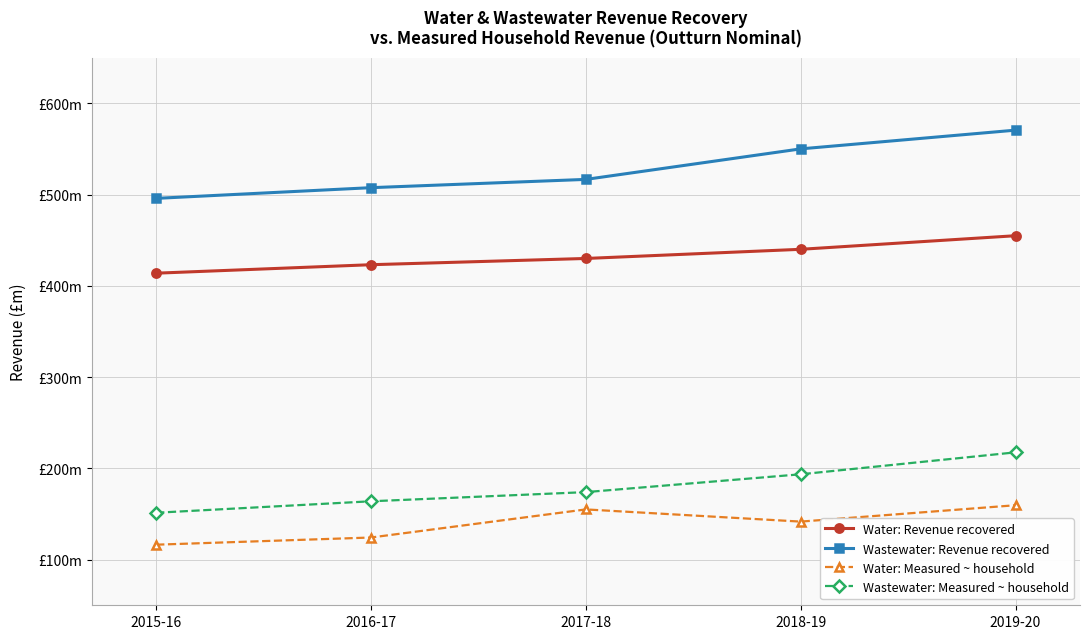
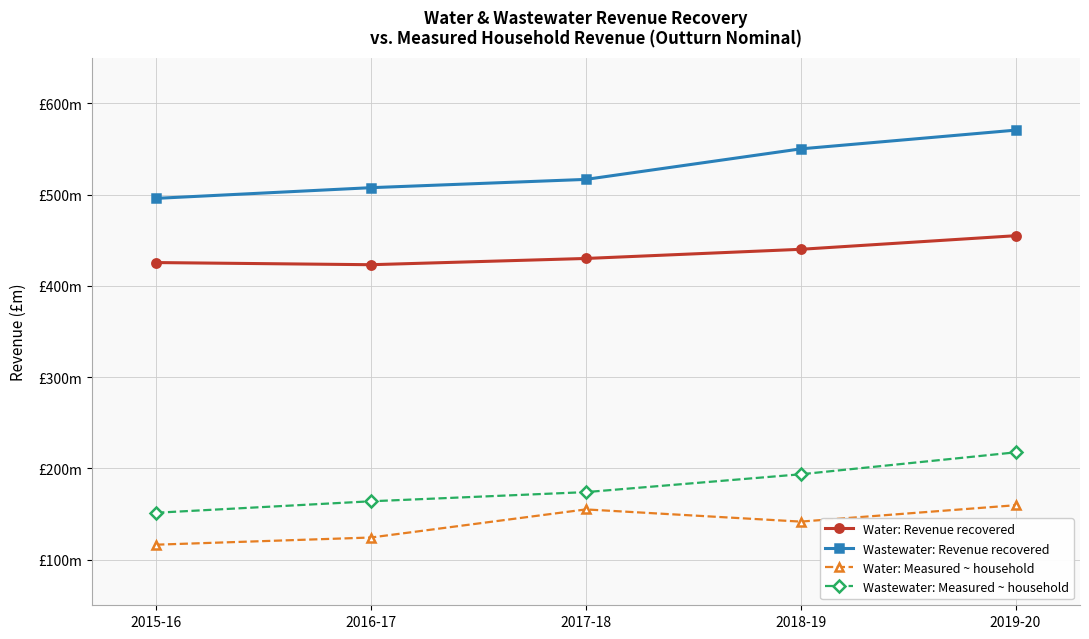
  {
    "Water: Revenue recovered": {
-     "2015-16": "£410m",
+     "2015-16": "£430m",
      "2016-17": "£420m",
      "2017-18": "£430m",
      "2018-19": "£440m",
      "2019-20": "£450m"
    },
    "Wastewater: Revenue recovered": {
      "2015-16": "£500m",
      "2016-17": "£510m",
      "2017-18": "£520m",
      "2018-19": "£550m",
      "2019-20": "£570m"
    },
    "Water: Measured ~ household": {
      "2015-16": "£120m",
      "2016-17": "£120m",
      "2017-18": "£160m",
      "2018-19": "£140m",
      "2019-20": "£160m"
    },
    "Wastewater: Measured ~ household": {
      "2015-16": "£150m",
      "2016-17": "£160m",
      "2017-18": "£170m",
      "2018-19": "£190m",
      "2019-20": "£220m"
    }
  }
